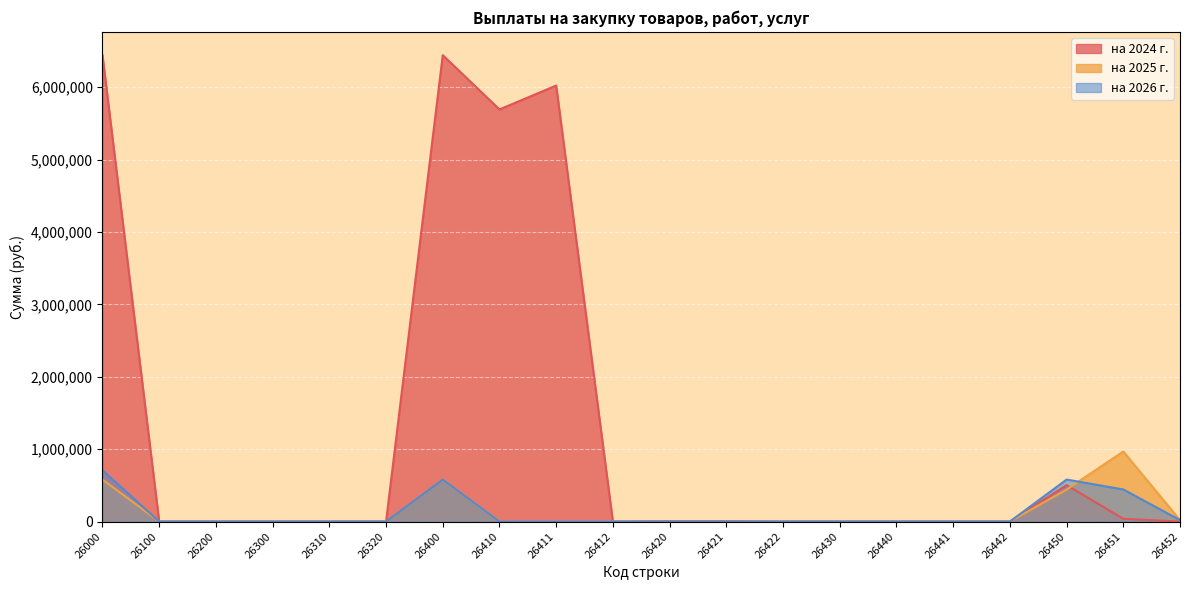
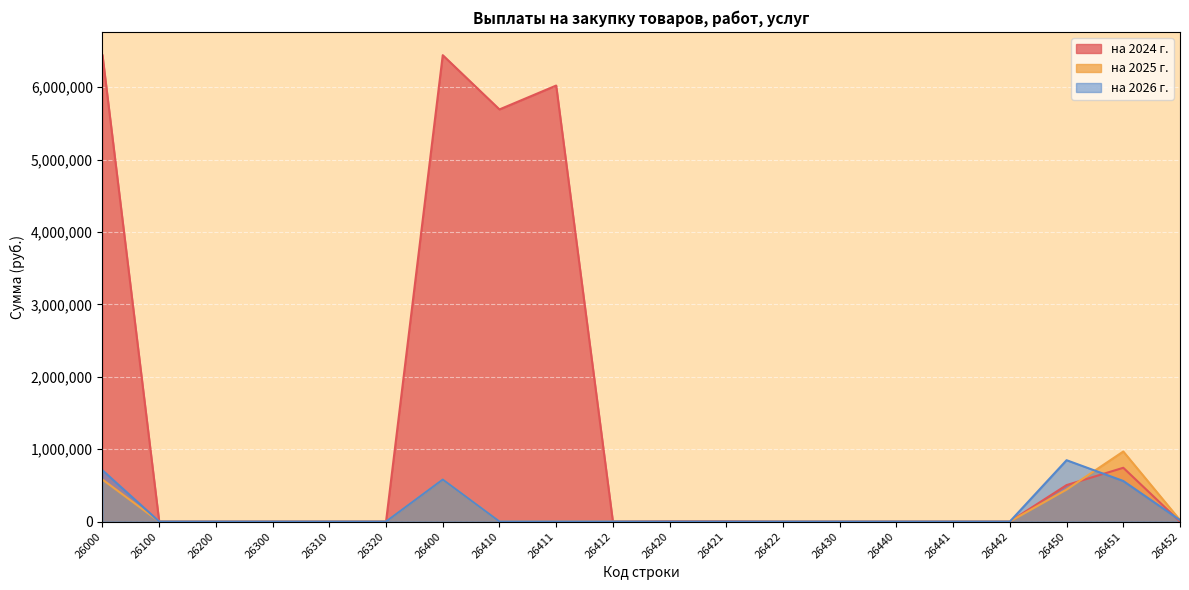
  {
    "на 2024 г.": {
      "26000": "6,400,000",
      "26400": "6,400,000",
      "26410": "5,700,000",
      "26411": "6,000,000",
      "26450": "500,000",
-     "26451": "0"
+     "26451": "700,000"
    },
    "на 2025 г.": {
      "26000": "600,000",
      "26450": "400,000",
      "26451": "1,000,000"
    },
    "на 2026 г.": {
      "26000": "700,000",
-     "26450": "600,000",
-     "26451": "400,000"
+     "26450": "800,000",
+     "26451": "600,000"
    }
  }
